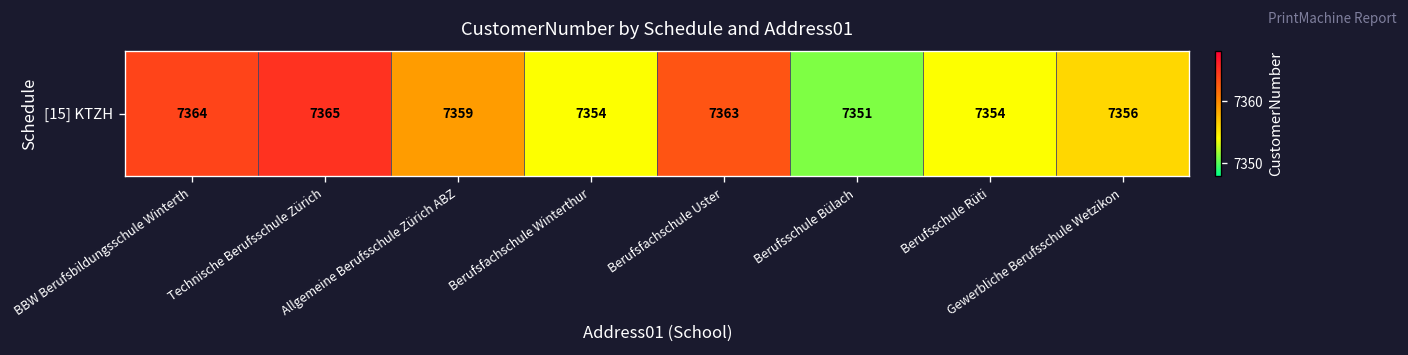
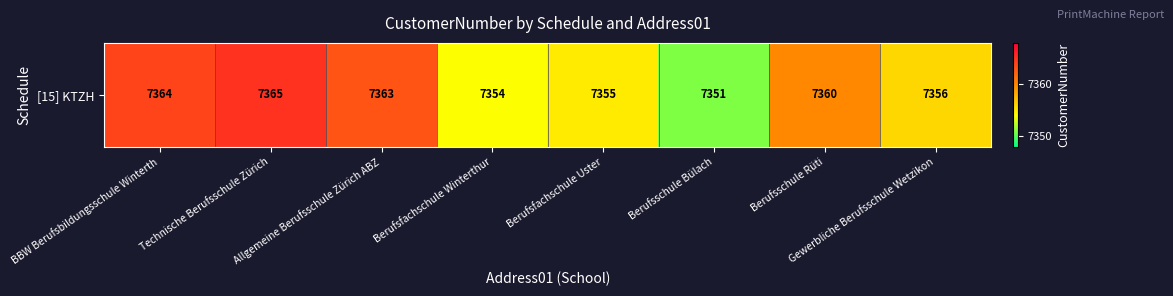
  {
    "[15] KTZH": {
      "BBW Berufsbildungsschule Winterth": 7364,
      "Technische Berufsschule Zürich": 7365,
-     "Allgemeine Berufsschule Zürich ABZ": 7359,
+     "Allgemeine Berufsschule Zürich ABZ": 7363,
      "Berufsfachschule Winterthur": 7354,
-     "Berufsfachschule Uster": 7363,
+     "Berufsfachschule Uster": 7355,
      "Berufsschule Bülach": 7351,
-     "Berufsschule Rüti": 7354,
+     "Berufsschule Rüti": 7360,
      "Gewerbliche Berufsschule Wetzikon": 7356
    }
  }
